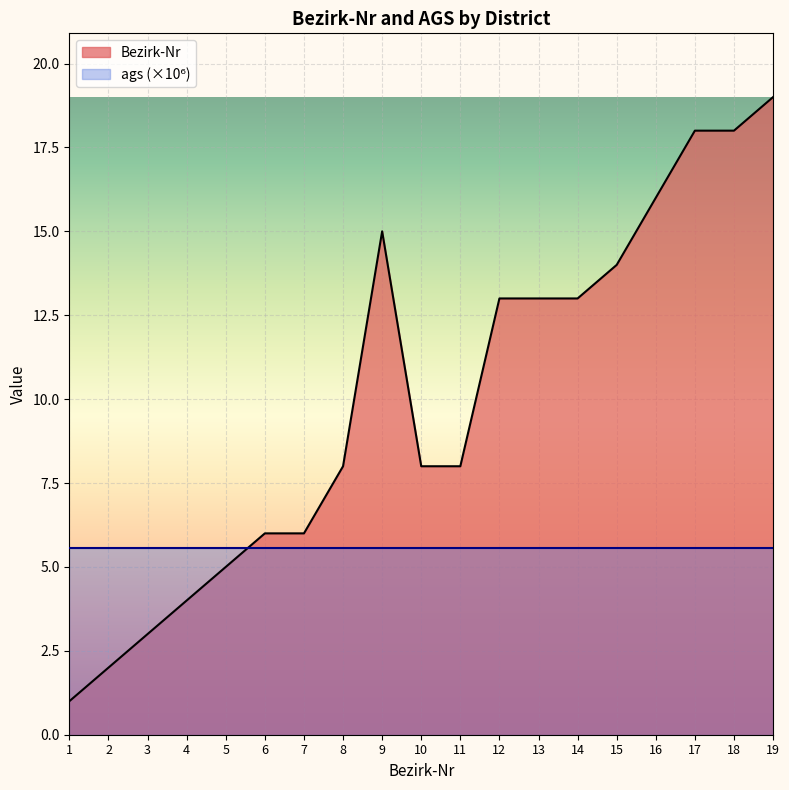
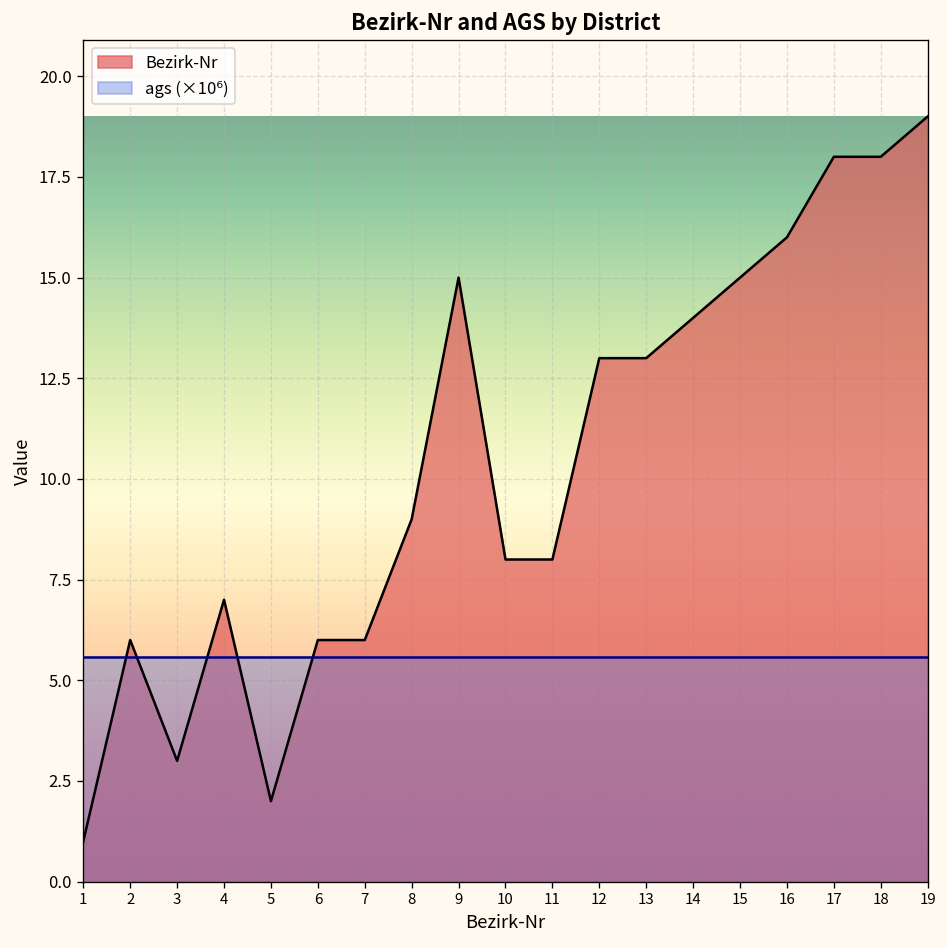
  {
    "Bezirk-Nr": {
      "1": 1,
-     "2": 2,
+     "2": 6,
      "3": 3,
-     "4": 4,
-     "5": 5,
+     "4": 7,
+     "5": 2,
      "6": 6,
      "7": 6,
-     "8": 8,
+     "8": 9,
      "9": 15,
      "10": 8,
      "11": 8,
      "12": 13,
      "13": 13,
-     "14": 13,
-     "15": 14,
+     "14": 14,
+     "15": 15,
      "16": 16,
      "17": 18,
      "18": 18,
      "19": 19
    },
    "ags (×10⁶)": {
      "1": 5.6,
      "2": 5.6,
      "3": 5.6,
      "4": 5.6,
      "5": 5.6,
      "6": 5.6,
      "7": 5.6,
      "8": 5.6,
      "9": 5.6,
      "10": 5.6,
      "11": 5.6,
      "12": 5.6,
      "13": 5.6,
      "14": 5.6,
      "15": 5.6,
      "16": 5.6,
      "17": 5.6,
      "18": 5.6,
      "19": 5.6
    }
  }
